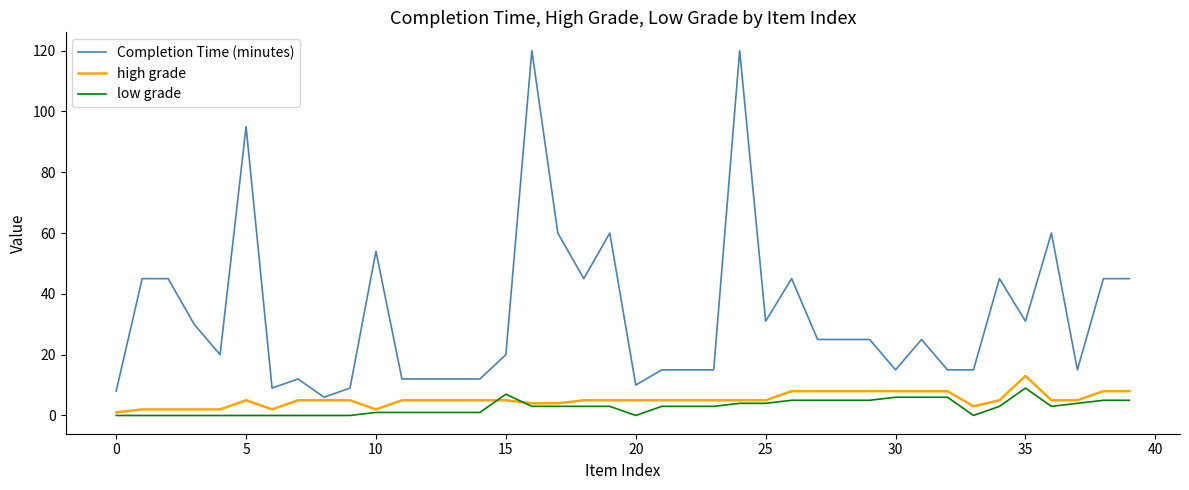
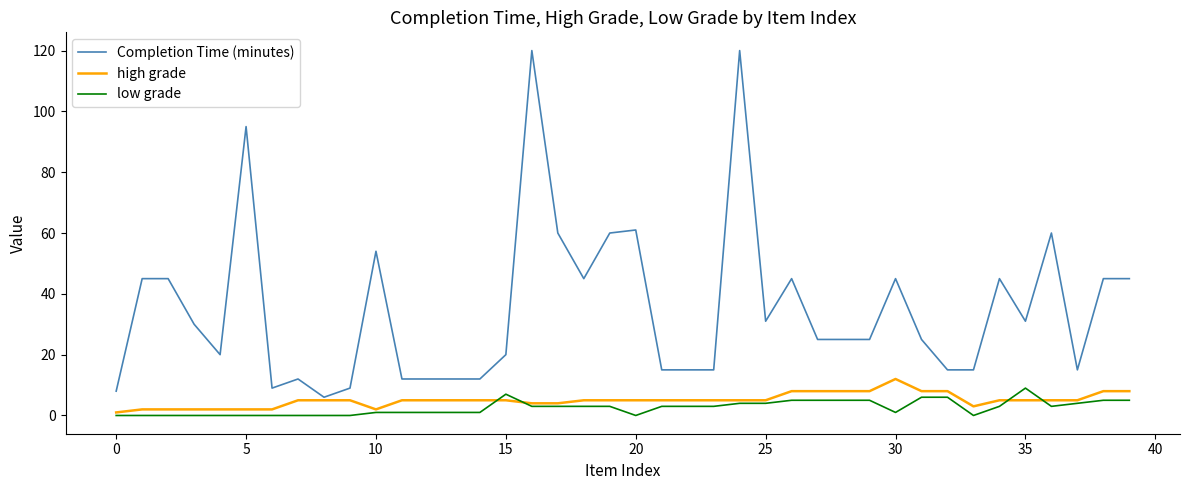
  {
    "Completion Time (minutes)": {
      "0": 8,
      "5": 95,
      "10": 54,
      "15": 20,
-     "20": 10,
+     "20": 61,
      "25": 31,
-     "30": 15,
+     "30": 45,
      "35": 31
    },
    "high grade": {
      "0": 1,
-     "5": 5,
+     "5": 2,
      "10": 2,
      "15": 5,
      "20": 5,
      "25": 5,
-     "30": 8,
-     "35": 13
+     "30": 12,
+     "35": 5
    },
    "low grade": {
      "0": 0,
      "5": 0,
      "10": 1,
      "15": 7,
      "20": 0,
      "25": 4,
-     "30": 6,
+     "30": 1,
      "35": 9
    }
  }
